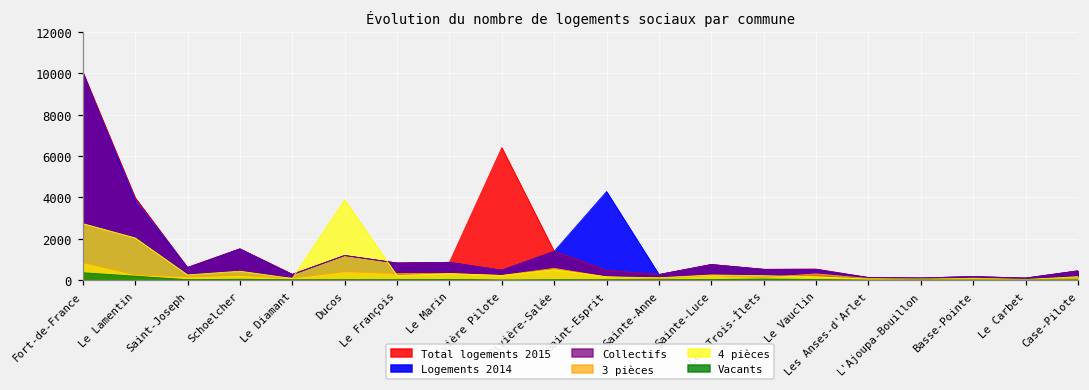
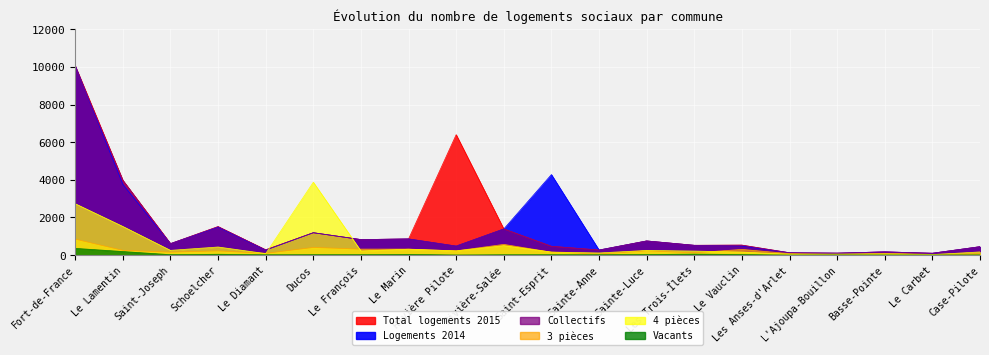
  {
    "Total logements 2015": {
      "Rivière Pilote": 6400
    },
    "Logements 2014": {
      "Le Lamentin": 3800,
      "Saint-Esprit": 4300
    },
    "3 pièces": {
      "Fort-de-France": 800,
      "Schoelcher": 200,
      "Ducos": 400,
      "Le Vauclin": 300
    },
    "4 pièces": {
      "Fort-de-France": 2700,
-     "Le Lamentin": 2000,
+     "Le Lamentin": 1500,
      "Schoelcher": 400,
      "Ducos": 3900
    },
    "Vacants": {
      "Fort-de-France": 400,
      "Saint-Joseph": 0,
      "Schoelcher": 0,
      "Ducos": 0,
      "Le François": 0,
      "Le Marin": 0,
      "Rivière Pilote": 0,
      "Rivière-Salée": 0,
      "Sainte-Luce": 0
    }
  }
